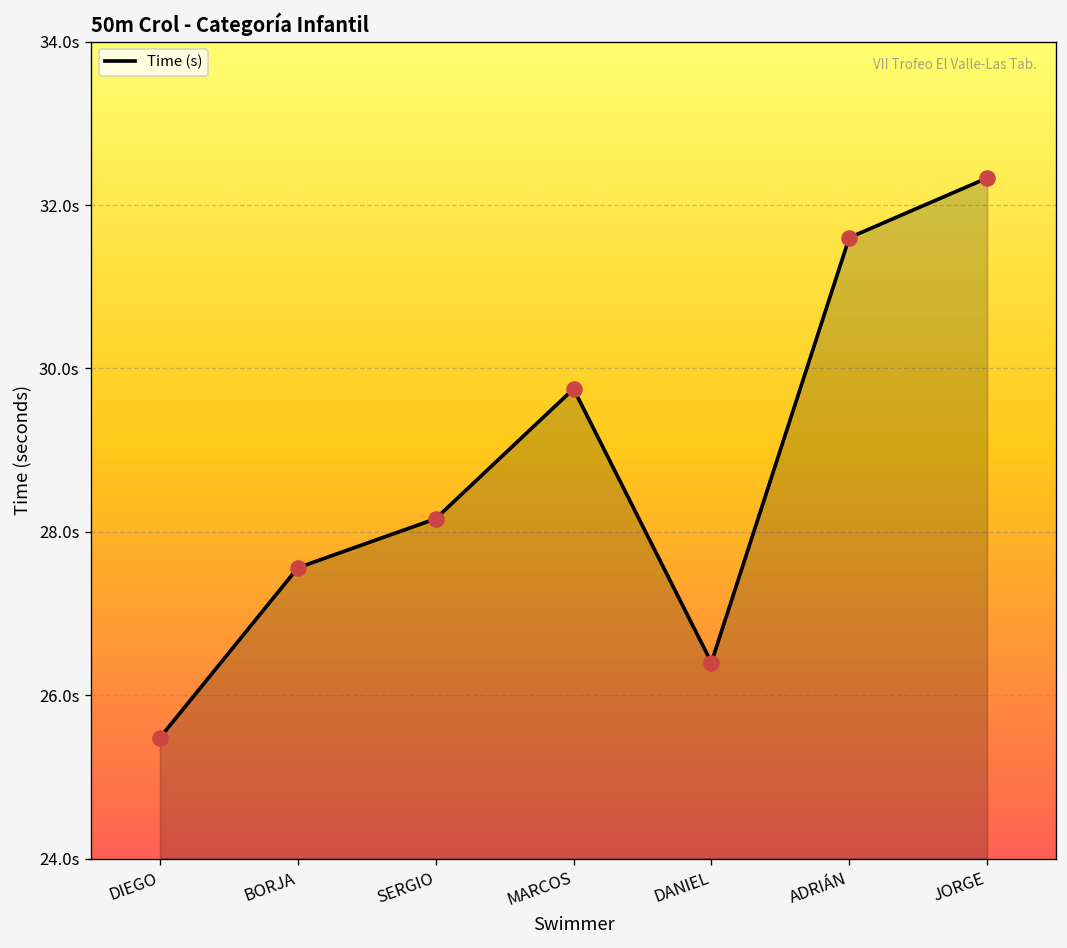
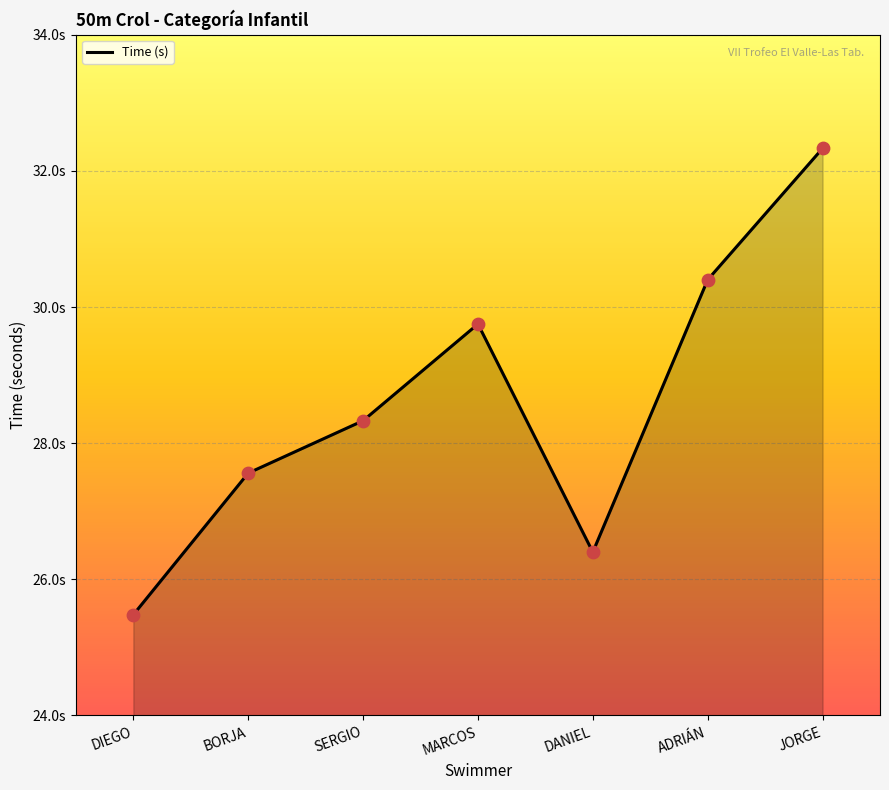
  {
    "DIEGO": "25.5s",
    "BORJA": "27.6s",
-   "SERGIO": "28.2s",
+   "SERGIO": "28.3s",
    "MARCOS": "29.8s",
    "DANIEL": "26.4s",
-   "ADRIÁN": "31.6s",
+   "ADRIÁN": "30.4s",
    "JORGE": "32.3s"
  }
